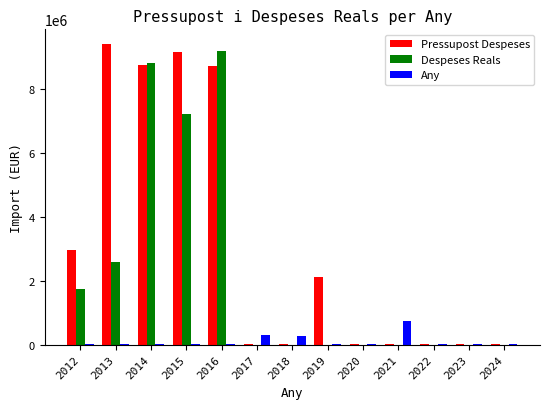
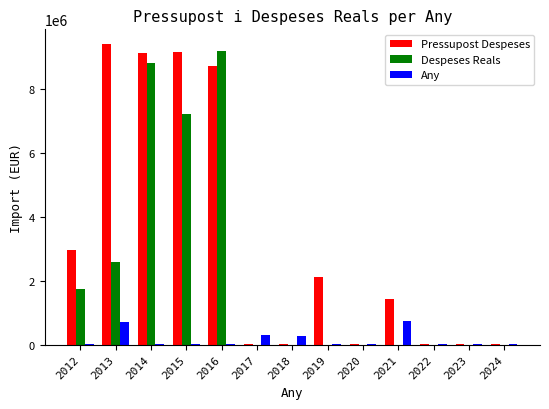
  {
    "Pressupost Despeses": {
      "2012": 3000000,
      "2013": 9400000,
-     "2014": 8800000,
+     "2014": 9200000,
      "2015": 9200000,
      "2016": 8700000,
      "2019": 2100000,
-     "2021": 0
+     "2021": 1400000
    },
    "Despeses Reals": {
      "2012": 1700000,
      "2013": 2600000,
      "2014": 8800000,
      "2015": 7200000,
      "2016": 9200000,
      "2017": 0,
      "2018": 0,
      "2019": 0,
      "2020": 0,
      "2021": 0,
      "2022": 0,
      "2023": 0,
      "2024": 0
    },
    "Any": {
-     "2013": 0,
+     "2013": 700000,
      "2017": 300000,
      "2018": 300000,
      "2021": 700000
    }
  }
